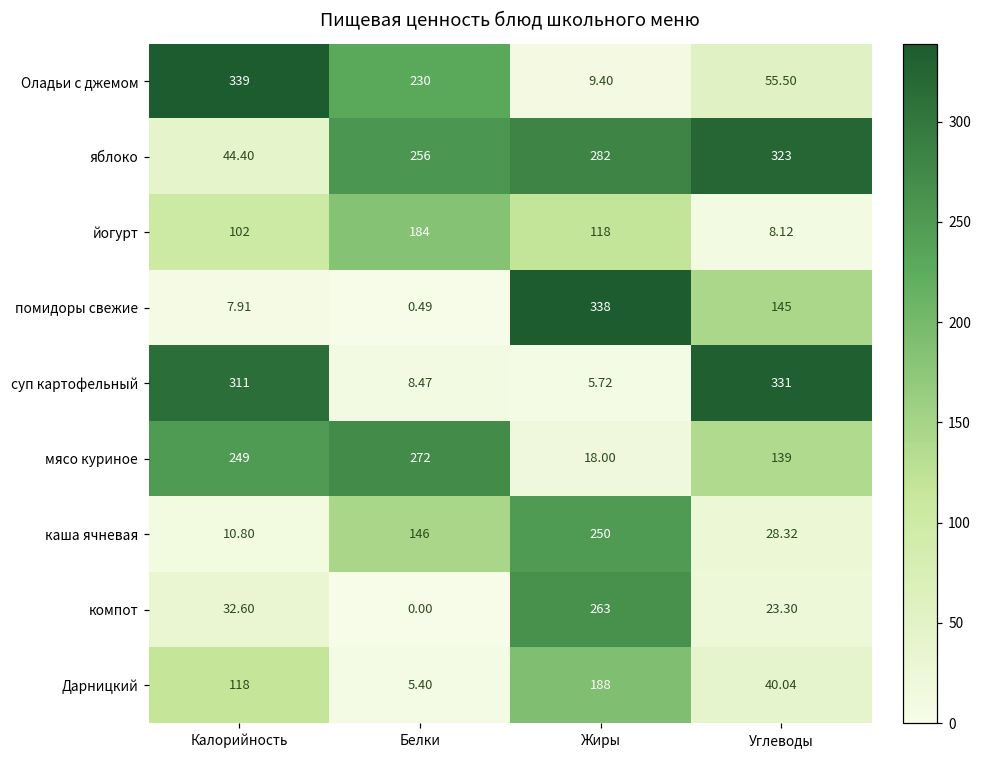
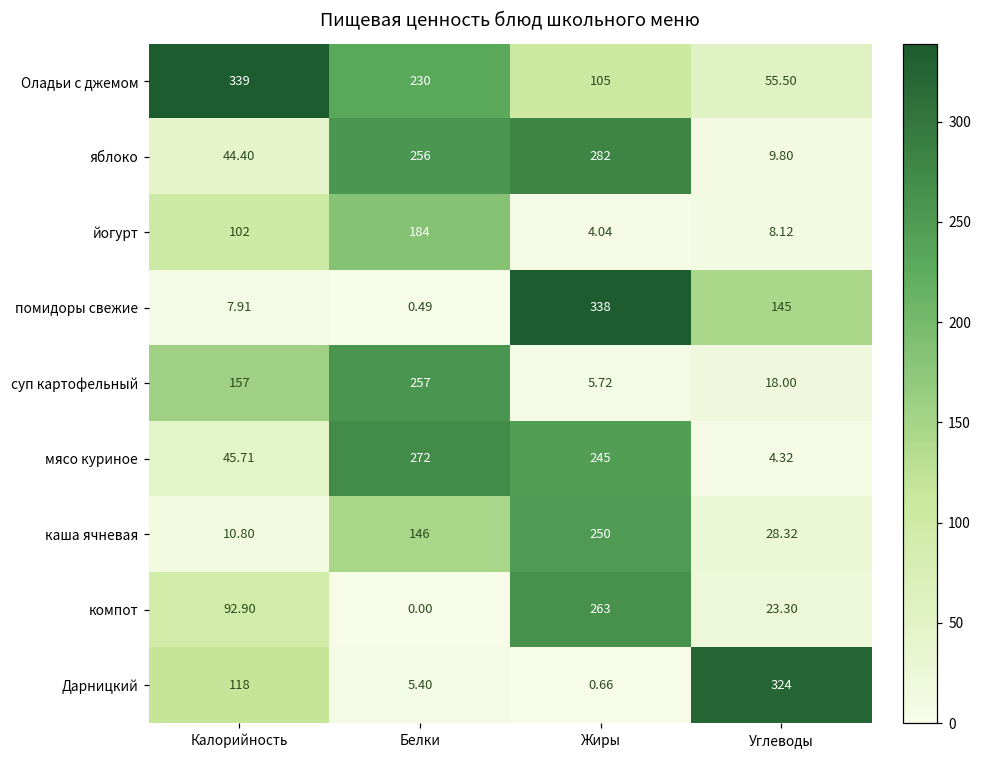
  {
    "Оладьи с джемом": {
      "Калорийность": 339,
      "Белки": 230,
-     "Жиры": 9.40,
+     "Жиры": 105,
      "Углеводы": 55.50
    },
    "яблоко": {
      "Калорийность": 44.40,
      "Белки": 256,
      "Жиры": 282,
-     "Углеводы": 323
+     "Углеводы": 9.80
    },
    "йогурт": {
      "Калорийность": 102,
      "Белки": 184,
-     "Жиры": 118,
+     "Жиры": 4.04,
      "Углеводы": 8.12
    },
    "помидоры свежие": {
      "Калорийность": 7.91,
      "Белки": 0.49,
      "Жиры": 338,
      "Углеводы": 145
    },
    "суп картофельный": {
-     "Калорийность": 311,
-     "Белки": 8.47,
+     "Калорийность": 157,
+     "Белки": 257,
      "Жиры": 5.72,
-     "Углеводы": 331
+     "Углеводы": 18.00
    },
    "мясо куриное": {
-     "Калорийность": 249,
+     "Калорийность": 45.71,
      "Белки": 272,
-     "Жиры": 18.00,
-     "Углеводы": 139
+     "Жиры": 245,
+     "Углеводы": 4.32
    },
    "каша ячневая": {
      "Калорийность": 10.80,
      "Белки": 146,
      "Жиры": 250,
      "Углеводы": 28.32
    },
    "компот": {
-     "Калорийность": 32.60,
+     "Калорийность": 92.90,
      "Белки": 0.00,
      "Жиры": 263,
      "Углеводы": 23.30
    },
    "Дарницкий": {
      "Калорийность": 118,
      "Белки": 5.40,
-     "Жиры": 188,
-     "Углеводы": 40.04
+     "Жиры": 0.66,
+     "Углеводы": 324
    }
  }
